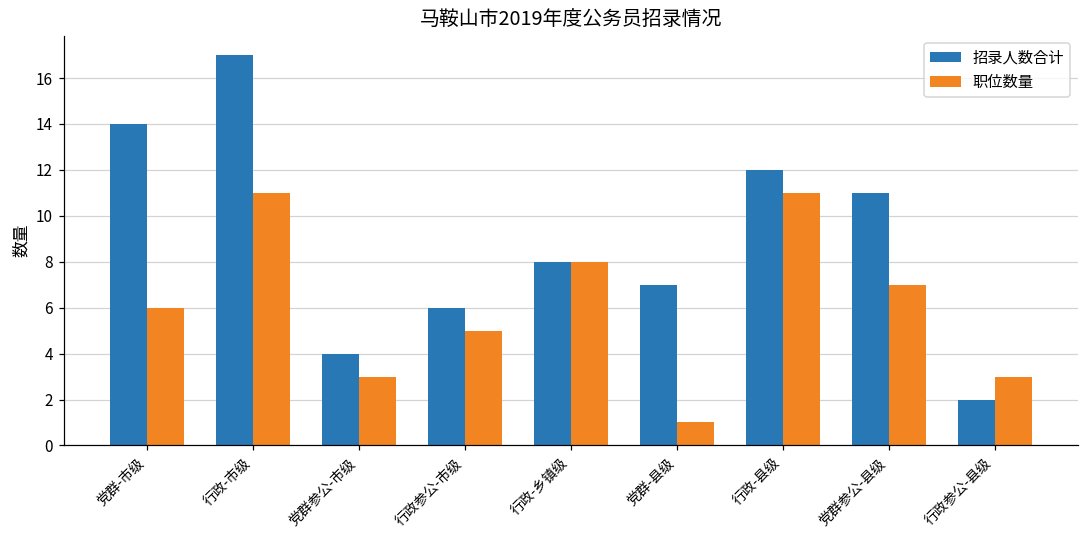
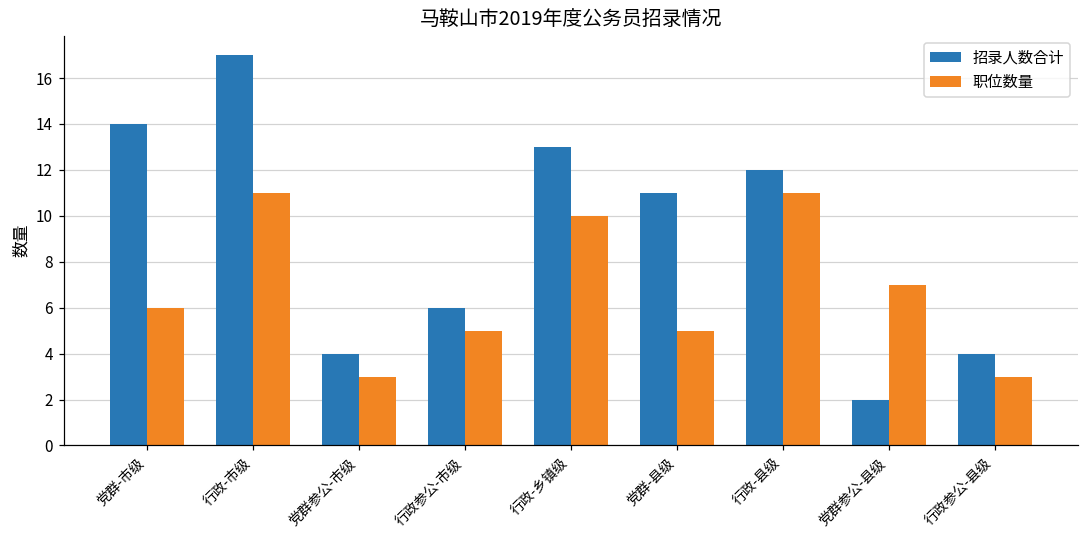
  {
    "招录人数合计": {
      "党群-市级": 14,
      "行政-市级": 17,
      "党群参公-市级": 4,
      "行政参公-市级": 6,
-     "行政-乡镇级": 8,
-     "党群-县级": 7,
+     "行政-乡镇级": 13,
+     "党群-县级": 11,
      "行政-县级": 12,
-     "党群参公-县级": 11,
-     "行政参公-县级": 2
+     "党群参公-县级": 2,
+     "行政参公-县级": 4
    },
    "职位数量": {
      "党群-市级": 6,
      "行政-市级": 11,
      "党群参公-市级": 3,
      "行政参公-市级": 5,
-     "行政-乡镇级": 8,
-     "党群-县级": 1,
+     "行政-乡镇级": 10,
+     "党群-县级": 5,
      "行政-县级": 11,
      "党群参公-县级": 7,
      "行政参公-县级": 3
    }
  }
